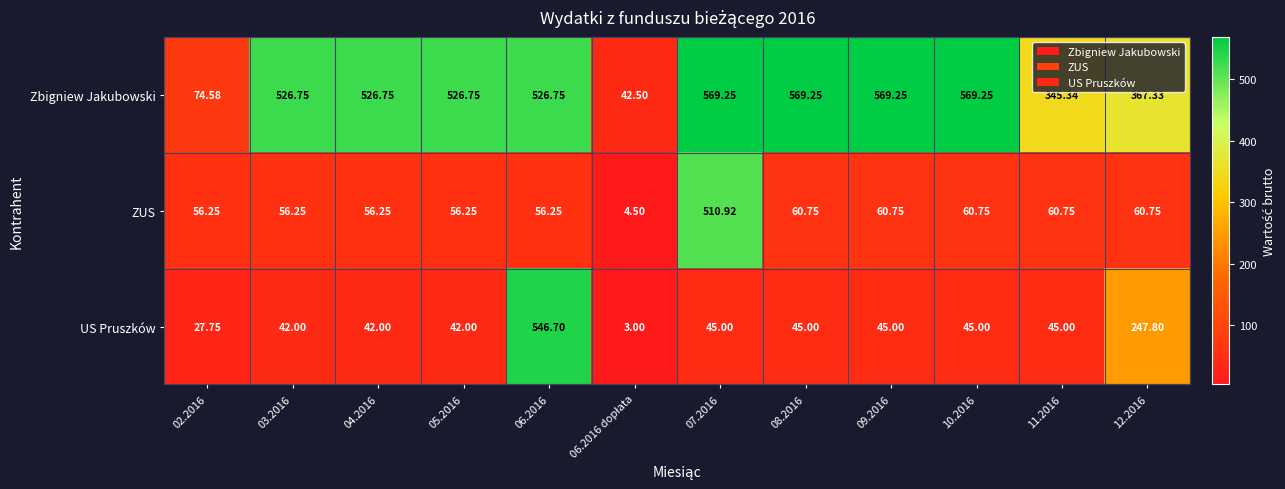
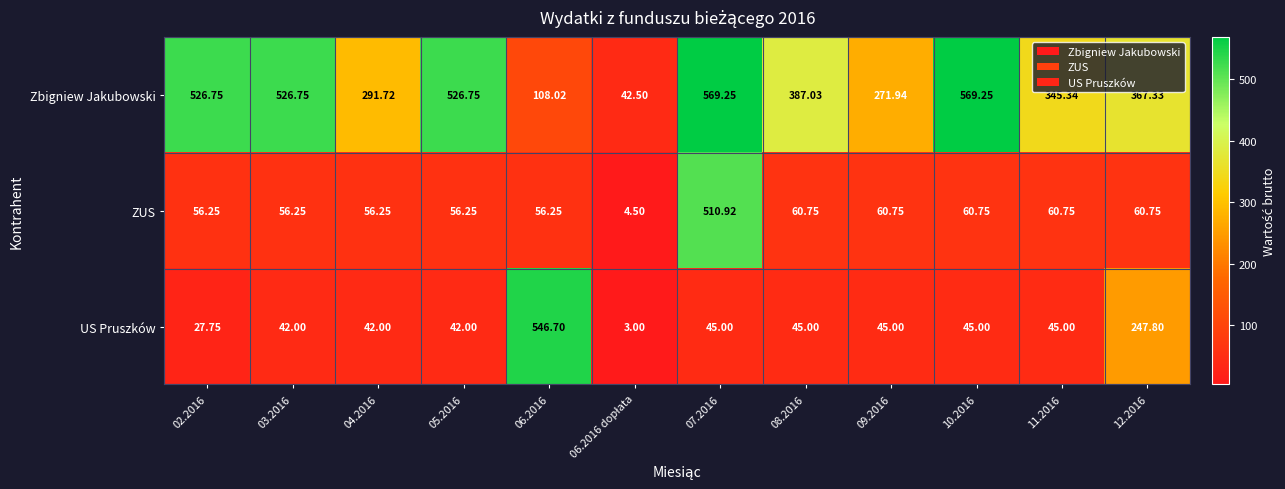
  {
    "Zbigniew Jakubowski": {
-     "02.2016": 74.58,
+     "02.2016": 526.75,
      "03.2016": 526.75,
-     "04.2016": 526.75,
+     "04.2016": 291.72,
      "05.2016": 526.75,
-     "06.2016": 526.75,
+     "06.2016": 108.02,
      "06.2016 dopłata": 42.50,
      "07.2016": 569.25,
-     "08.2016": 569.25,
-     "09.2016": 569.25,
+     "08.2016": 387.03,
+     "09.2016": 271.94,
      "10.2016": 569.25
    },
    "ZUS": {
      "02.2016": 56.25,
      "03.2016": 56.25,
      "04.2016": 56.25,
      "05.2016": 56.25,
      "06.2016": 56.25,
      "06.2016 dopłata": 4.50,
      "07.2016": 510.92,
      "08.2016": 60.75,
      "09.2016": 60.75,
      "10.2016": 60.75,
      "11.2016": 60.75,
      "12.2016": 60.75
    },
    "US Pruszków": {
      "02.2016": 27.75,
      "03.2016": 42.00,
      "04.2016": 42.00,
      "05.2016": 42.00,
      "06.2016": 546.70,
      "06.2016 dopłata": 3.00,
      "07.2016": 45.00,
      "08.2016": 45.00,
      "09.2016": 45.00,
      "10.2016": 45.00,
      "11.2016": 45.00,
      "12.2016": 247.80
    }
  }
